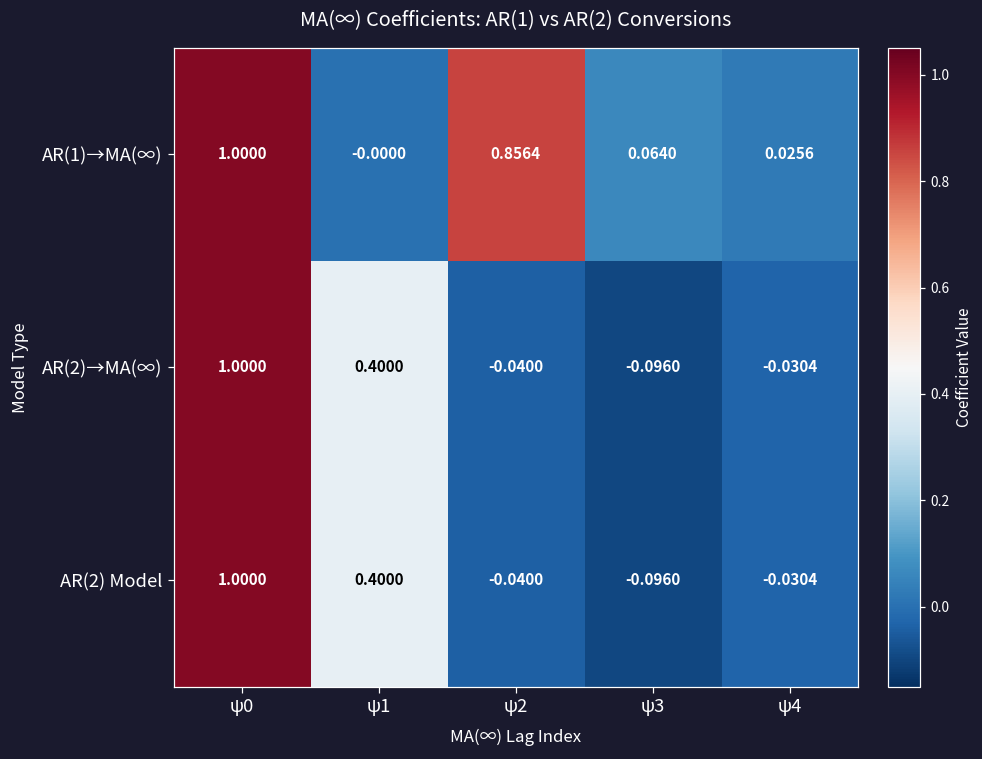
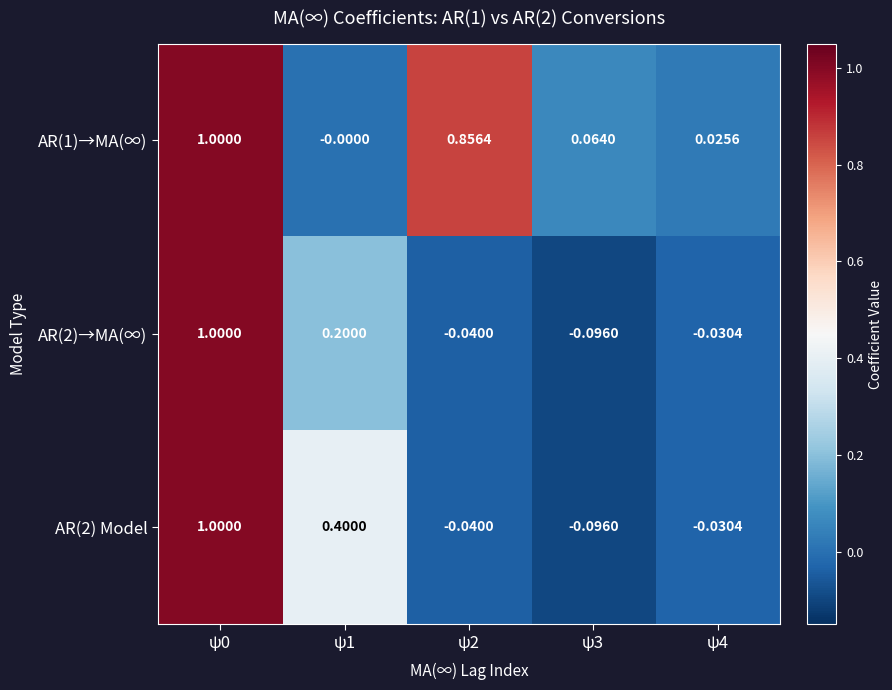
  {
    "AR(1)→MA(∞)": {
      "ψ0": 1.0000,
      "ψ1": -0.0000,
      "ψ2": 0.8564,
      "ψ3": 0.0640,
      "ψ4": 0.0256
    },
    "AR(2)→MA(∞)": {
      "ψ0": 1.0000,
-     "ψ1": 0.4000,
+     "ψ1": 0.2000,
      "ψ2": -0.0400,
      "ψ3": -0.0960,
      "ψ4": -0.0304
    },
    "AR(2) Model": {
      "ψ0": 1.0000,
      "ψ1": 0.4000,
      "ψ2": -0.0400,
      "ψ3": -0.0960,
      "ψ4": -0.0304
    }
  }
